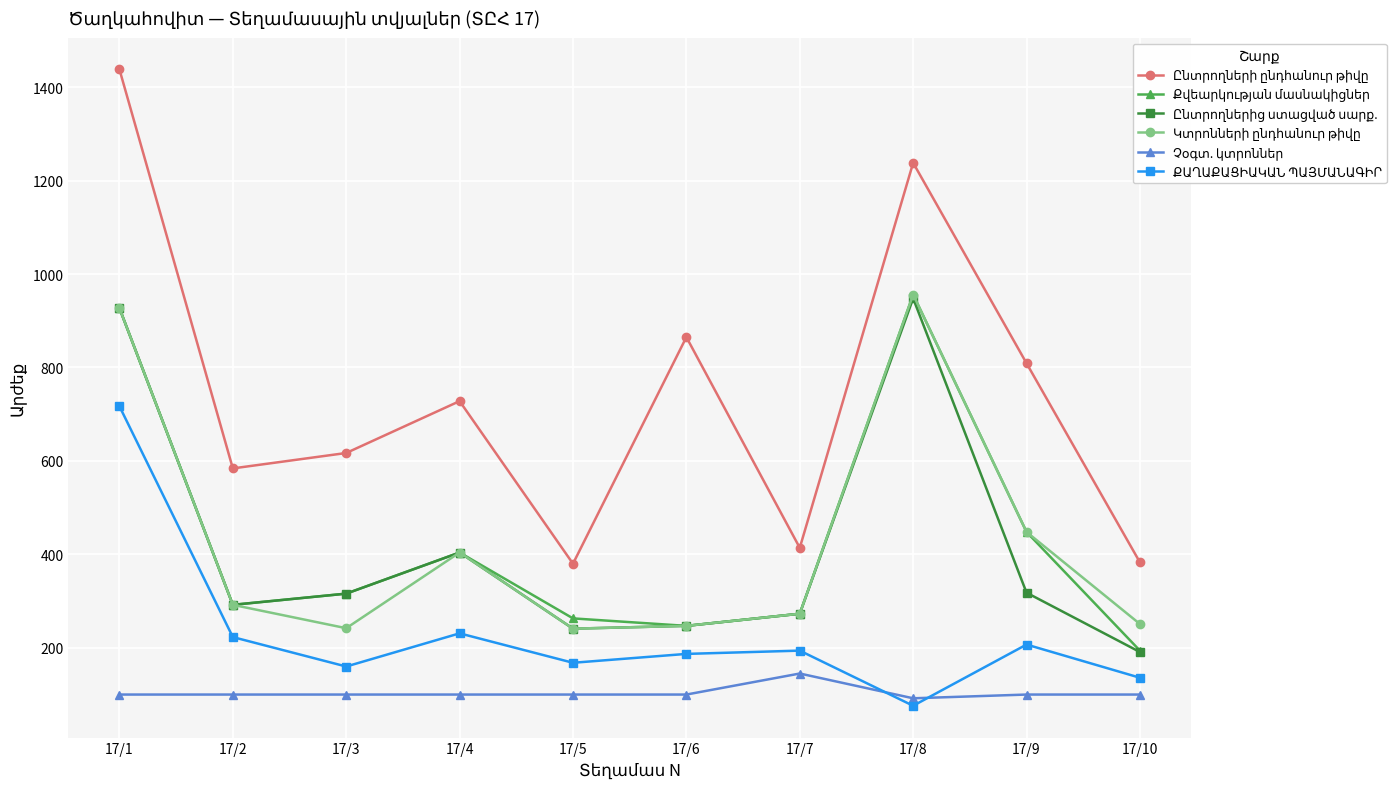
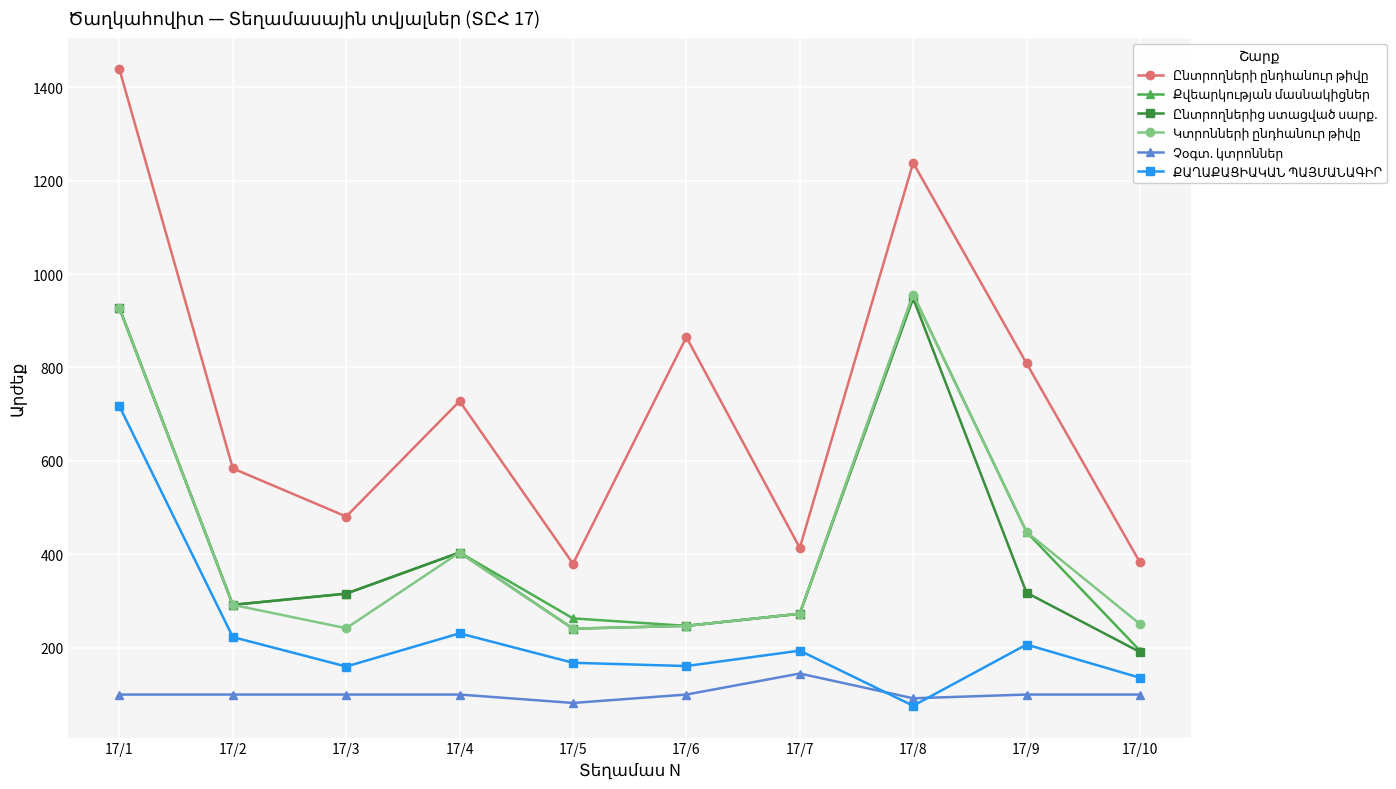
  {
    "Ընտրողների ընդհանուր թիվը": {
      "17/1": 1440,
      "17/2": 580,
-     "17/3": 620,
+     "17/3": 480,
      "17/4": 730,
      "17/5": 380,
      "17/6": 870,
      "17/7": 410,
      "17/8": 1240,
      "17/9": 810,
      "17/10": 380
    },
    "Կտրոնների ընդհանուր թիվը": {
      "17/3": 240,
      "17/10": 250
    },
    "Չօգտ. կտրոններ": {
      "17/1": 100,
      "17/2": 100,
      "17/3": 100,
      "17/4": 100,
-     "17/5": 100,
+     "17/5": 80,
      "17/6": 100,
      "17/7": 150,
      "17/8": 90,
      "17/9": 100,
      "17/10": 100
    },
    "ՔԱՂԱՔԱՑԻԱԿԱՆ ՊԱՅՄԱՆԱԳԻՐ": {
      "17/1": 720,
      "17/2": 220,
      "17/3": 160,
      "17/4": 230,
      "17/5": 170,
-     "17/6": 190,
+     "17/6": 160,
      "17/7": 190,
      "17/8": 80,
      "17/9": 210,
      "17/10": 140
    }
  }
